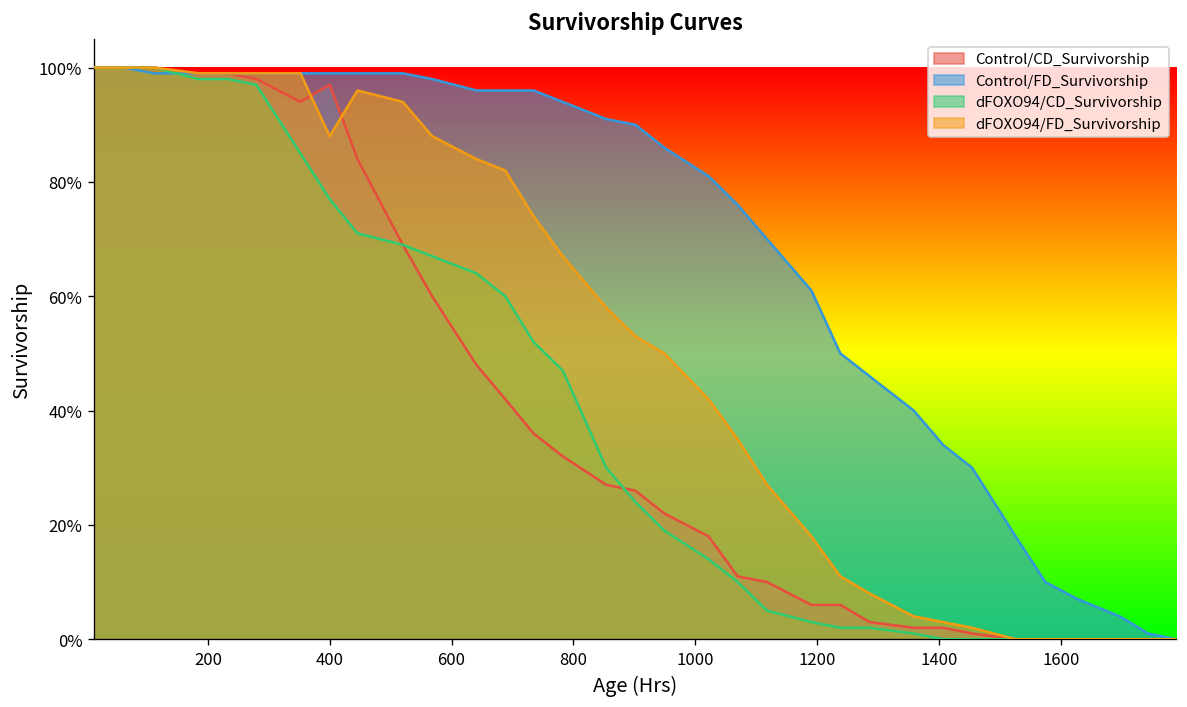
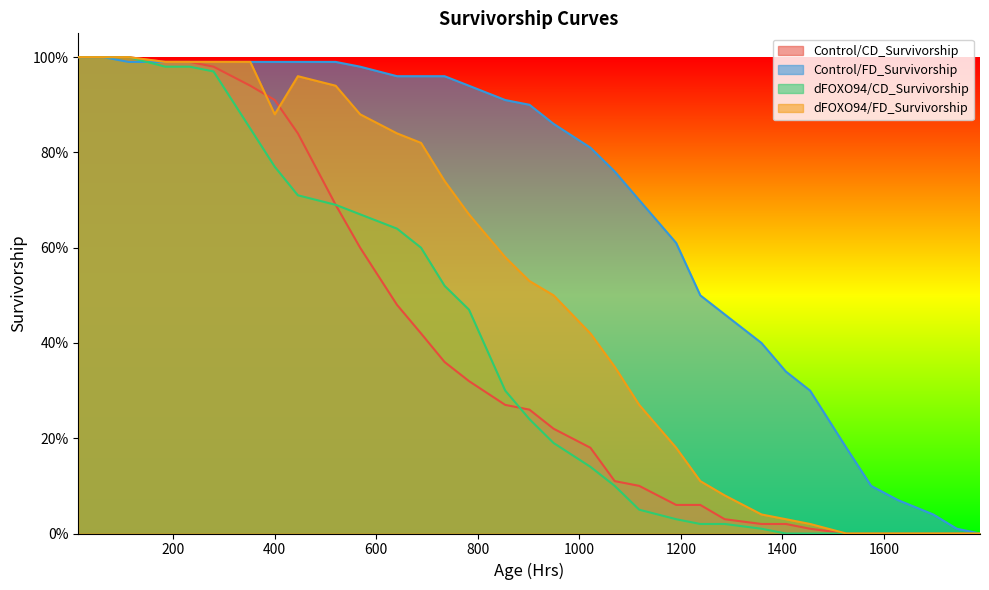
  {
    "Control/CD_Survivorship": {
-     "400": "97%"
+     "400": "91%"
    },
    "Control/FD_Survivorship": {
      "400": "99%"
    },
    "dFOXO94/CD_Survivorship": {
      "400": "77%"
    },
    "dFOXO94/FD_Survivorship": {
      "400": "88%"
    }
  }
